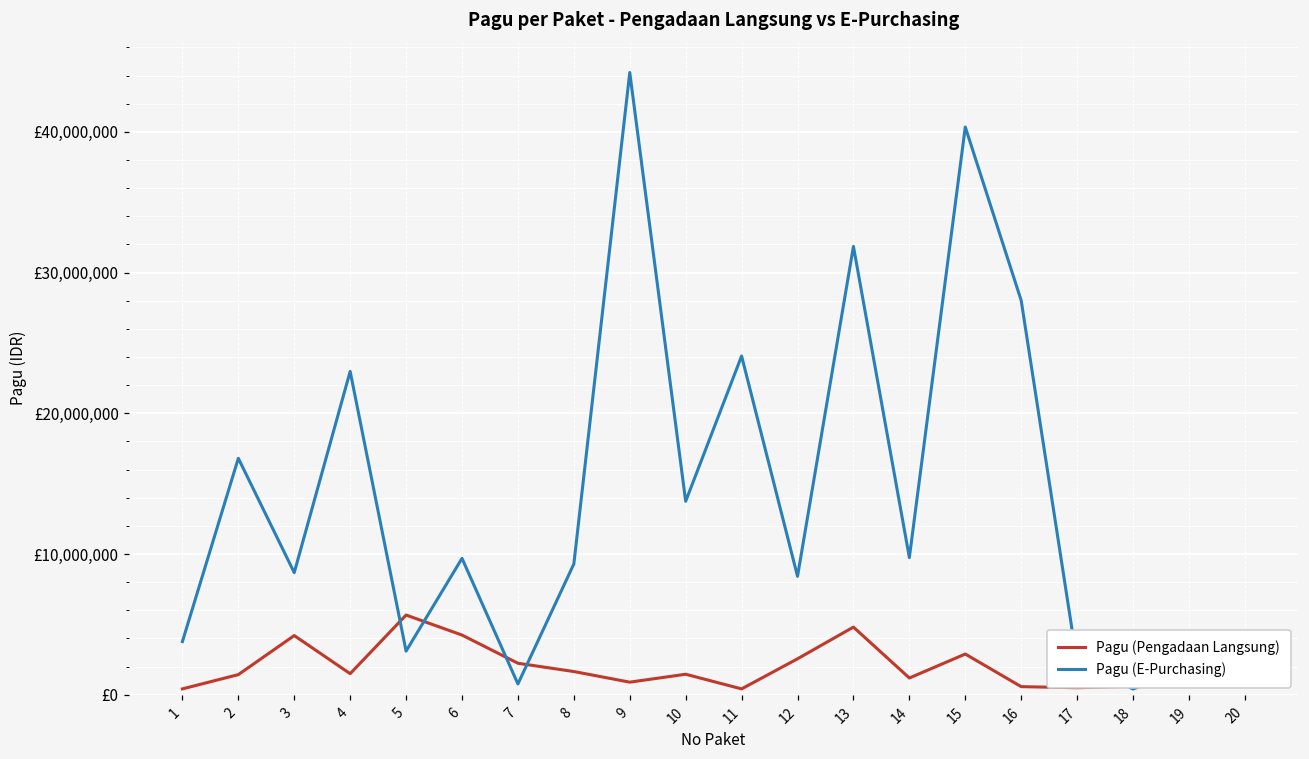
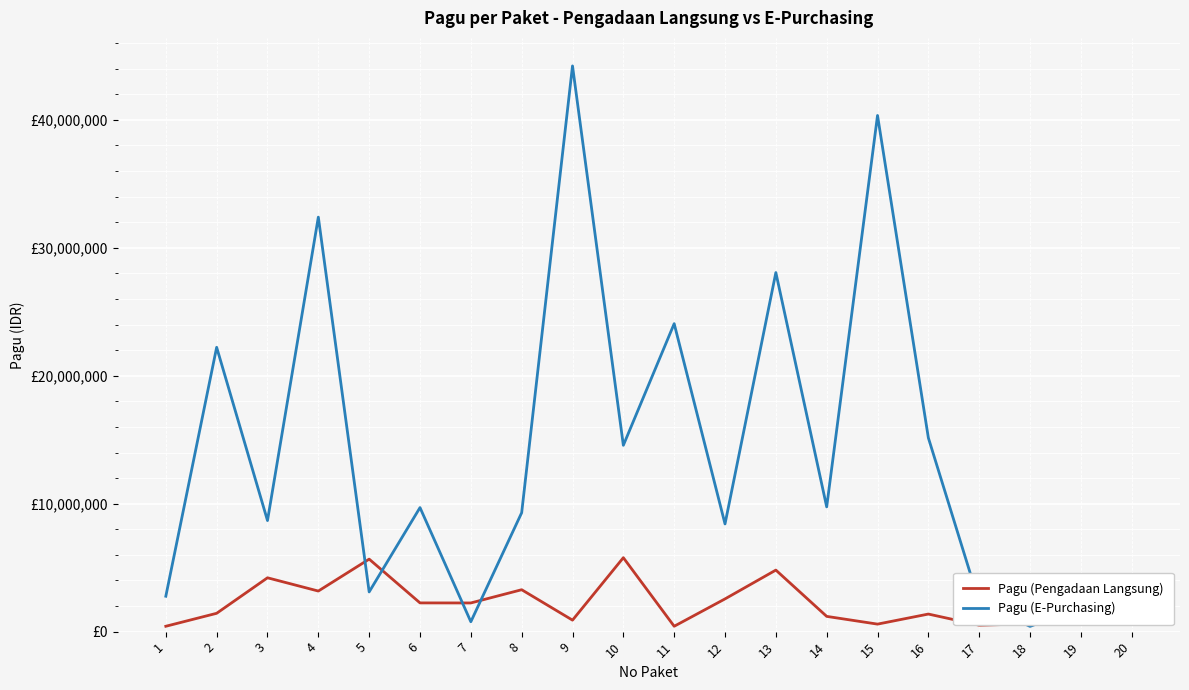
  {
    "Pagu (Pengadaan Langsung)": {
      "1": "£400,000",
      "2": "£1,400,000",
      "3": "£4,200,000",
-     "4": "£1,500,000",
+     "4": "£3,200,000",
      "5": "£5,700,000",
-     "6": "£4,200,000",
+     "6": "£2,200,000",
      "7": "£2,200,000",
-     "8": "£1,700,000",
+     "8": "£3,300,000",
      "9": "£900,000",
-     "10": "£1,500,000",
+     "10": "£5,800,000",
      "11": "£400,000",
      "12": "£2,600,000",
      "13": "£4,800,000",
      "14": "£1,200,000",
-     "15": "£2,900,000",
-     "16": "£600,000"
+     "15": "£600,000",
+     "16": "£1,400,000"
    },
    "Pagu (E-Purchasing)": {
-     "1": "£3,800,000",
-     "2": "£16,800,000",
+     "1": "£2,800,000",
+     "2": "£22,200,000",
      "3": "£8,700,000",
-     "4": "£23,000,000",
+     "4": "£32,400,000",
      "5": "£3,100,000",
      "6": "£9,700,000",
      "7": "£800,000",
      "8": "£9,300,000",
      "9": "£44,200,000",
-     "10": "£13,800,000",
+     "10": "£14,600,000",
      "11": "£24,100,000",
      "12": "£8,400,000",
-     "13": "£31,900,000",
+     "13": "£28,100,000",
      "14": "£9,800,000",
      "15": "£40,300,000",
-     "16": "£28,000,000",
+     "16": "£15,100,000",
      "18": "£400,000"
    }
  }
